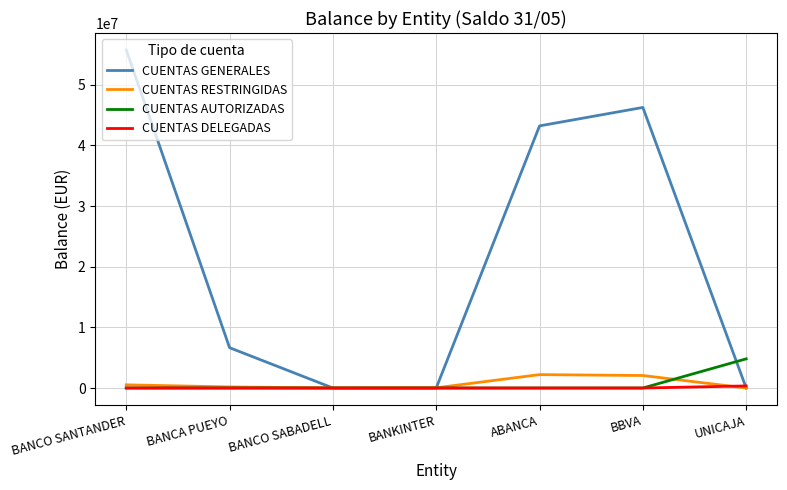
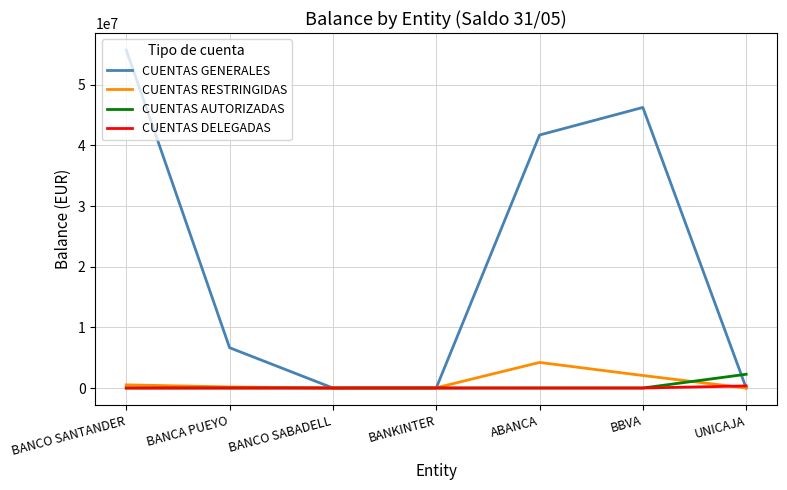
  {
    "CUENTAS GENERALES": {
      "BANCA PUEYO": 7000000,
-     "ABANCA": 43000000,
+     "ABANCA": 42000000,
      "BBVA": 46000000
    },
    "CUENTAS RESTRINGIDAS": {
      "BANCO SANTANDER": 1000000,
-     "ABANCA": 2000000,
+     "ABANCA": 4000000,
      "BBVA": 2000000
    },
    "CUENTAS AUTORIZADAS": {
-     "UNICAJA": 5000000
+     "UNICAJA": 2000000
    }
  }
